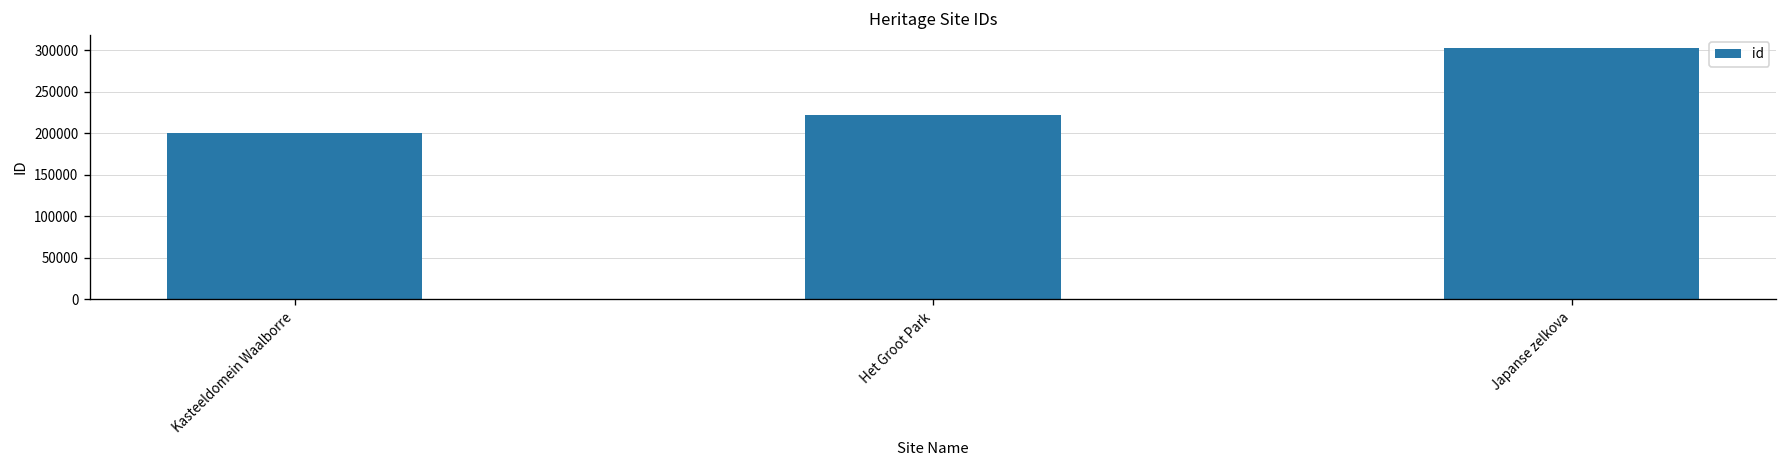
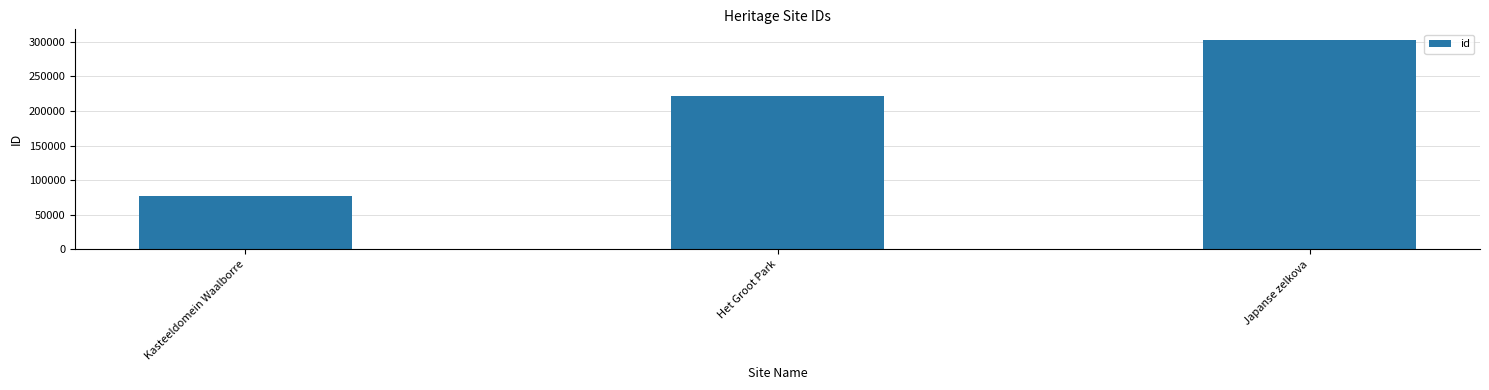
  {
-   "Kasteeldomein Waalborre": 200000,
+   "Kasteeldomein Waalborre": 80000,
    "Het Groot Park": 220000,
    "Japanse zelkova": 300000
  }
